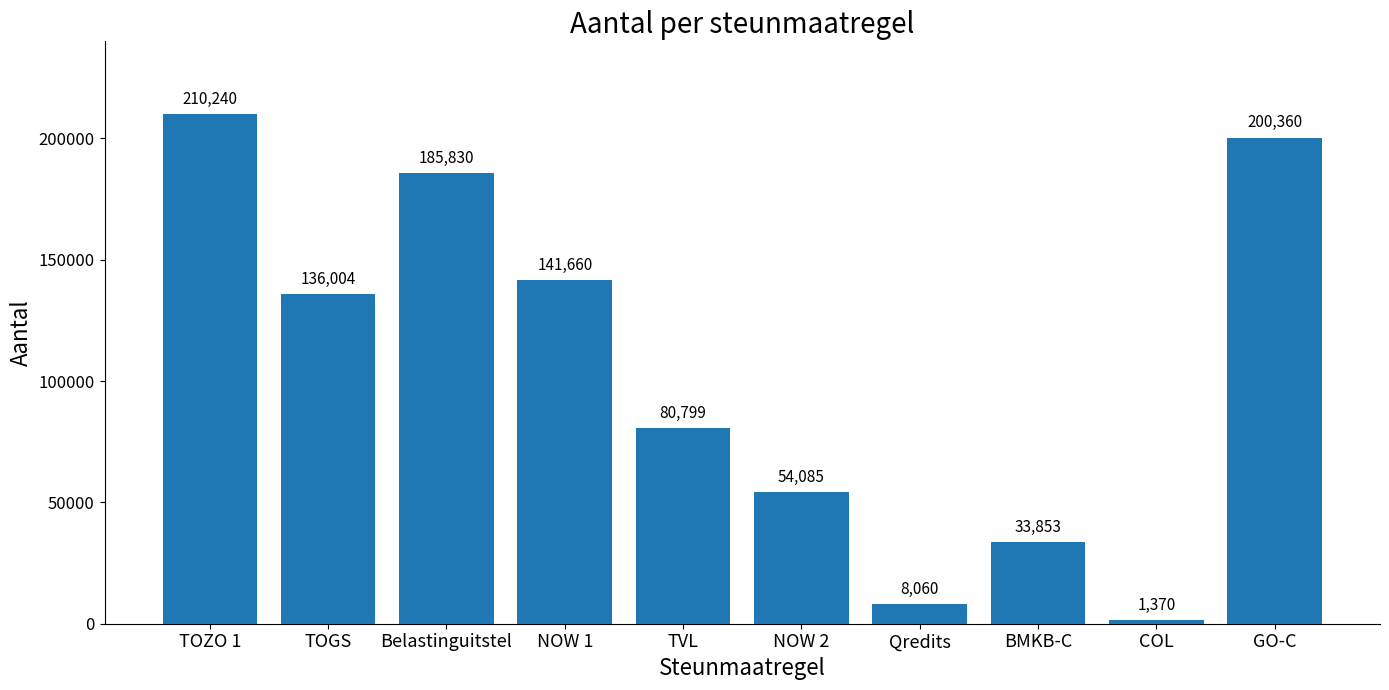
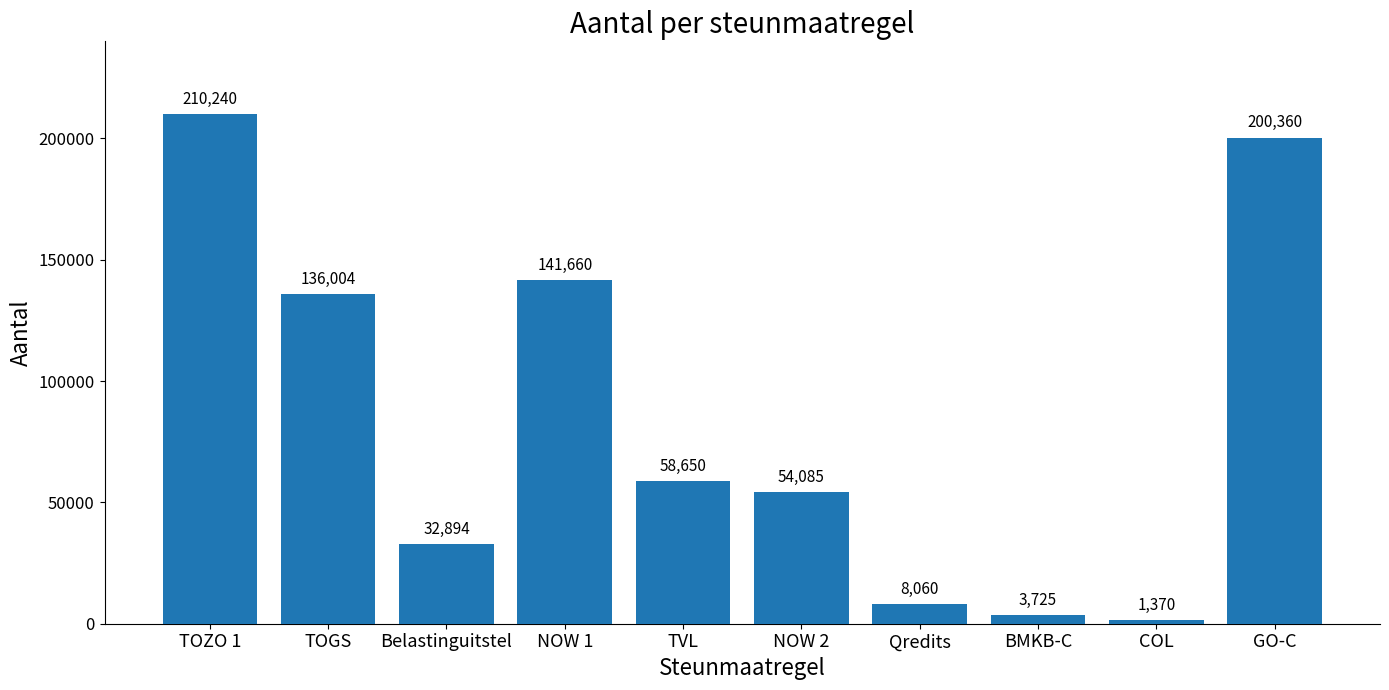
  {
    "TOZO 1": "210,240",
    "TOGS": "136,004",
-   "Belastinguitstel": "185,830",
+   "Belastinguitstel": "32,894",
    "NOW 1": "141,660",
-   "TVL": "80,799",
+   "TVL": "58,650",
    "NOW 2": "54,085",
    "Qredits": "8,060",
-   "BMKB-C": "33,853",
+   "BMKB-C": "3,725",
    "COL": "1,370",
    "GO-C": "200,360"
  }
